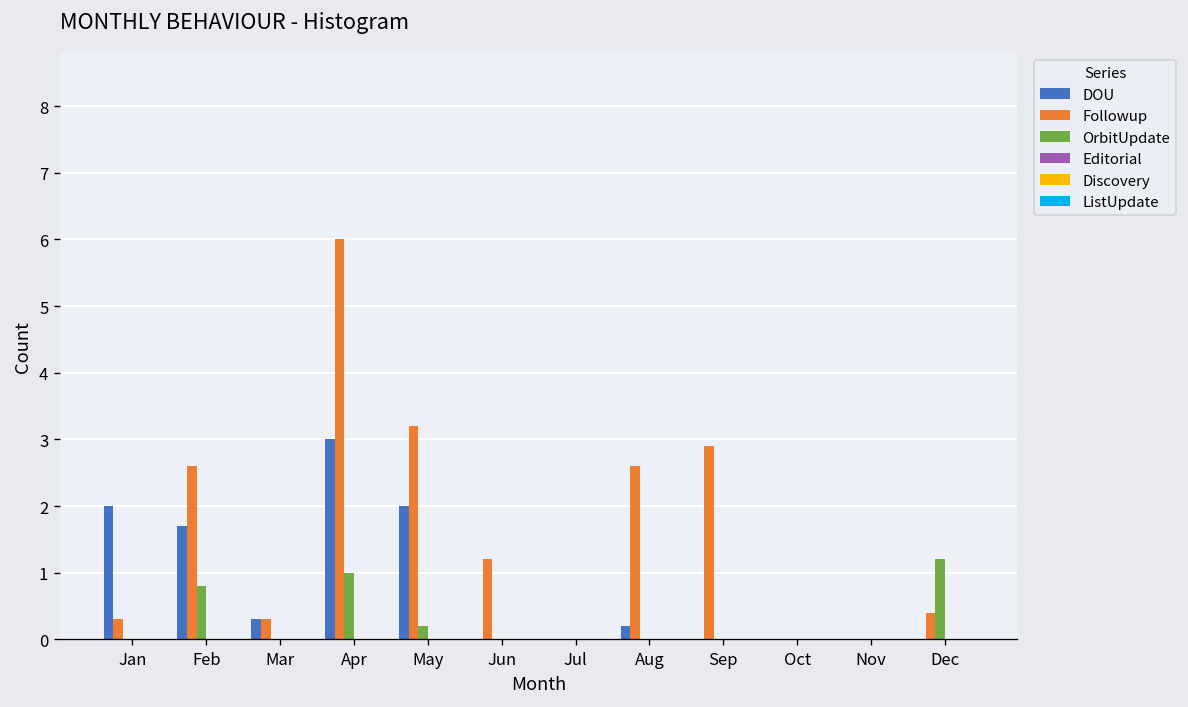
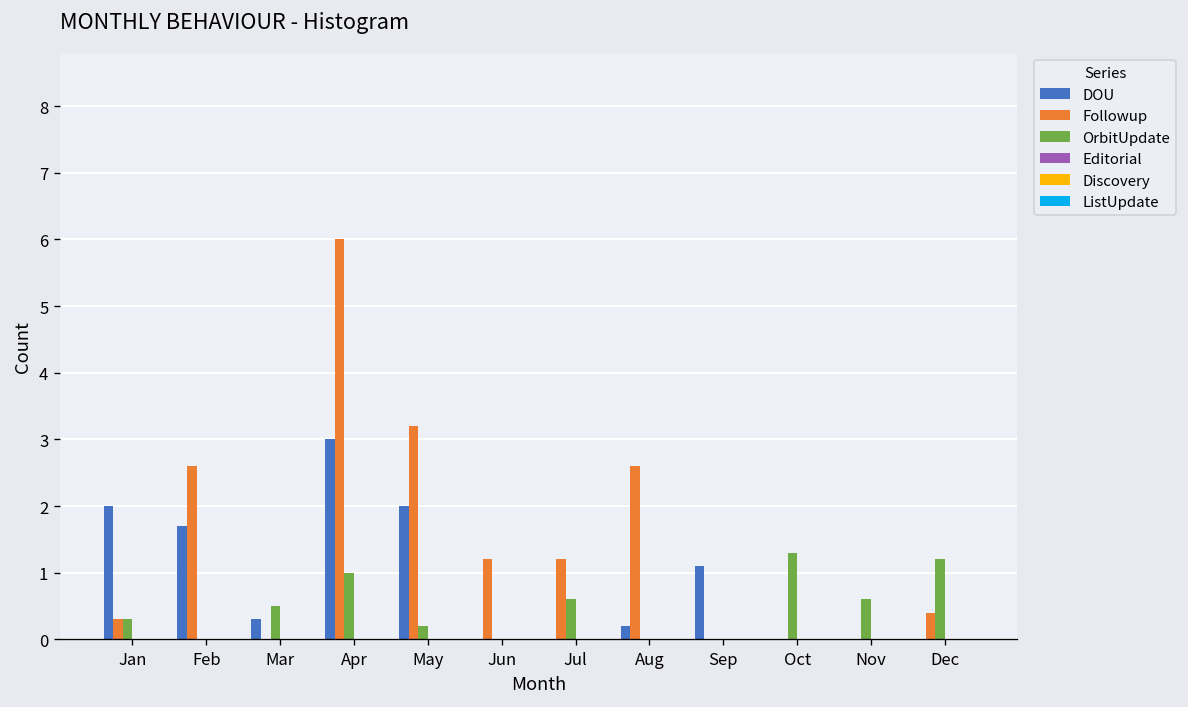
  {
    "DOU": {
      "Jan": 2.0,
      "Feb": 1.7,
      "Mar": 0.3,
      "Apr": 3.0,
      "May": 2.0,
      "Jun": 0.0,
      "Jul": 0.0,
      "Aug": 0.2,
-     "Sep": 0.0,
+     "Sep": 1.1,
      "Oct": 0.0,
      "Nov": 0.0,
      "Dec": 0.0
    },
    "Followup": {
      "Jan": 0.3,
      "Feb": 2.6,
-     "Mar": 0.3,
+     "Mar": 0.0,
      "Apr": 6.0,
      "May": 3.2,
      "Jun": 1.2,
-     "Jul": 0.0,
+     "Jul": 1.2,
      "Aug": 2.6,
-     "Sep": 2.9,
+     "Sep": 0.0,
      "Oct": 0.0,
      "Nov": 0.0,
      "Dec": 0.4
    },
    "OrbitUpdate": {
-     "Jan": 0.0,
-     "Feb": 0.8,
-     "Mar": 0.0,
+     "Jan": 0.3,
+     "Feb": 0.0,
+     "Mar": 0.5,
      "Apr": 1.0,
      "May": 0.2,
      "Jun": 0.0,
-     "Jul": 0.0,
+     "Jul": 0.6,
      "Aug": 0.0,
      "Sep": 0.0,
-     "Oct": 0.0,
-     "Nov": 0.0,
+     "Oct": 1.3,
+     "Nov": 0.6,
      "Dec": 1.2
    },
    "Editorial": {
      "Jan": 0.0,
      "Feb": 0.0,
      "Mar": 0.0,
      "Apr": 0.0,
      "May": 0.0,
      "Jun": 0.0,
      "Jul": 0.0,
      "Aug": 0.0,
      "Sep": 0.0,
      "Oct": 0.0,
      "Nov": 0.0,
      "Dec": 0.0
    },
    "Discovery": {
      "Jan": 0.0,
      "Feb": 0.0,
      "Mar": 0.0,
      "Apr": 0.0,
      "May": 0.0,
      "Jun": 0.0,
      "Jul": 0.0,
      "Aug": 0.0,
      "Sep": 0.0,
      "Oct": 0.0,
      "Nov": 0.0,
      "Dec": 0.0
    },
    "ListUpdate": {
      "Jan": 0.0,
      "Feb": 0.0,
      "Mar": 0.0,
      "Apr": 0.0,
      "May": 0.0,
      "Jun": 0.0,
      "Jul": 0.0,
      "Aug": 0.0,
      "Sep": 0.0,
      "Oct": 0.0,
      "Nov": 0.0,
      "Dec": 0.0
    }
  }
